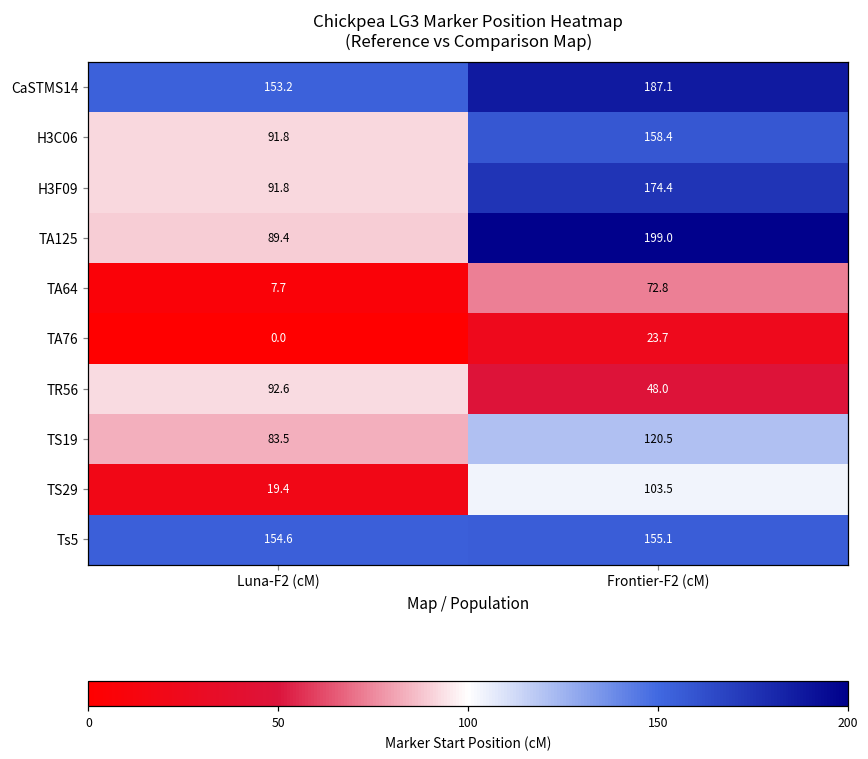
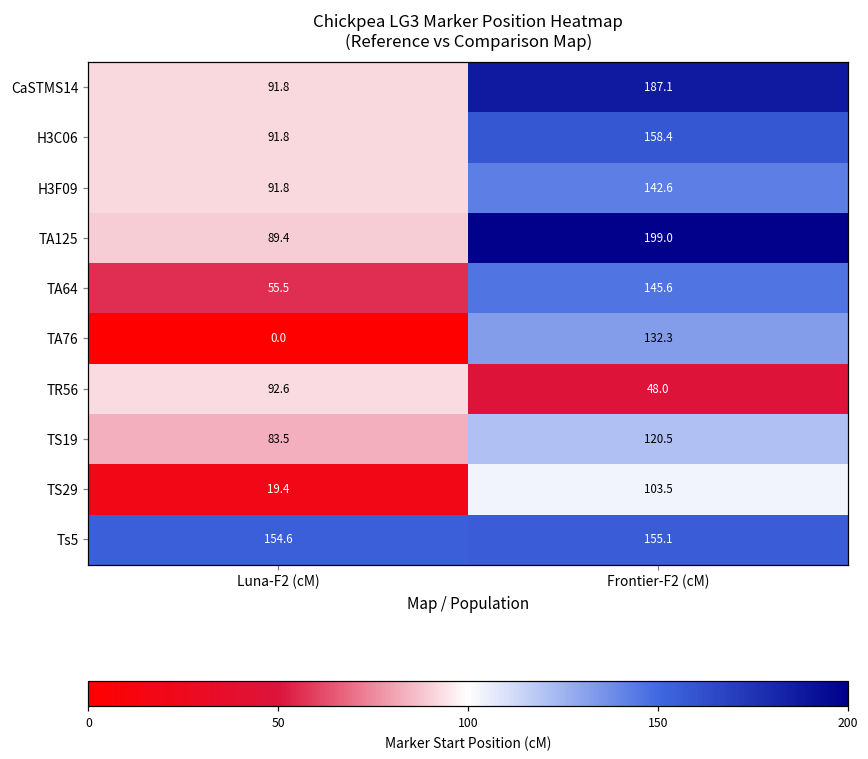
  {
    "CaSTMS14": {
-     "Luna-F2 (cM)": 153.2,
+     "Luna-F2 (cM)": 91.8,
      "Frontier-F2 (cM)": 187.1
    },
    "H3C06": {
      "Luna-F2 (cM)": 91.8,
      "Frontier-F2 (cM)": 158.4
    },
    "H3F09": {
      "Luna-F2 (cM)": 91.8,
-     "Frontier-F2 (cM)": 174.4
+     "Frontier-F2 (cM)": 142.6
    },
    "TA125": {
      "Luna-F2 (cM)": 89.4,
      "Frontier-F2 (cM)": 199.0
    },
    "TA64": {
-     "Luna-F2 (cM)": 7.7,
-     "Frontier-F2 (cM)": 72.8
+     "Luna-F2 (cM)": 55.5,
+     "Frontier-F2 (cM)": 145.6
    },
    "TA76": {
      "Luna-F2 (cM)": 0.0,
-     "Frontier-F2 (cM)": 23.7
+     "Frontier-F2 (cM)": 132.3
    },
    "TR56": {
      "Luna-F2 (cM)": 92.6,
      "Frontier-F2 (cM)": 48.0
    },
    "TS19": {
      "Luna-F2 (cM)": 83.5,
      "Frontier-F2 (cM)": 120.5
    },
    "TS29": {
      "Luna-F2 (cM)": 19.4,
      "Frontier-F2 (cM)": 103.5
    },
    "Ts5": {
      "Luna-F2 (cM)": 154.6,
      "Frontier-F2 (cM)": 155.1
    }
  }
